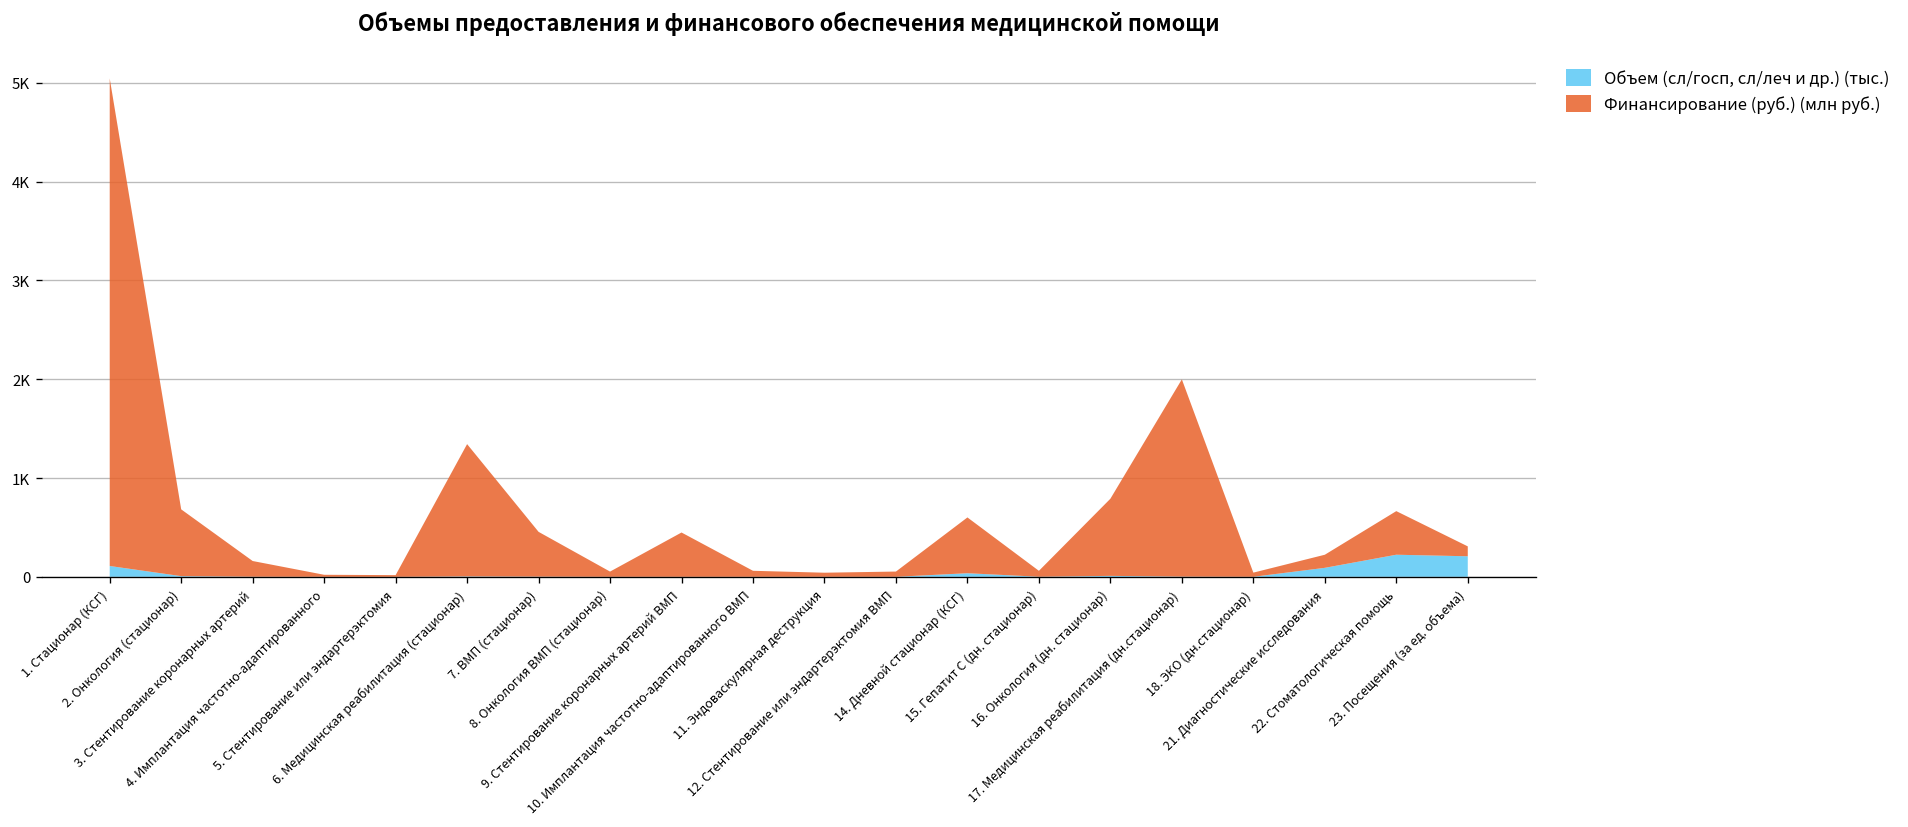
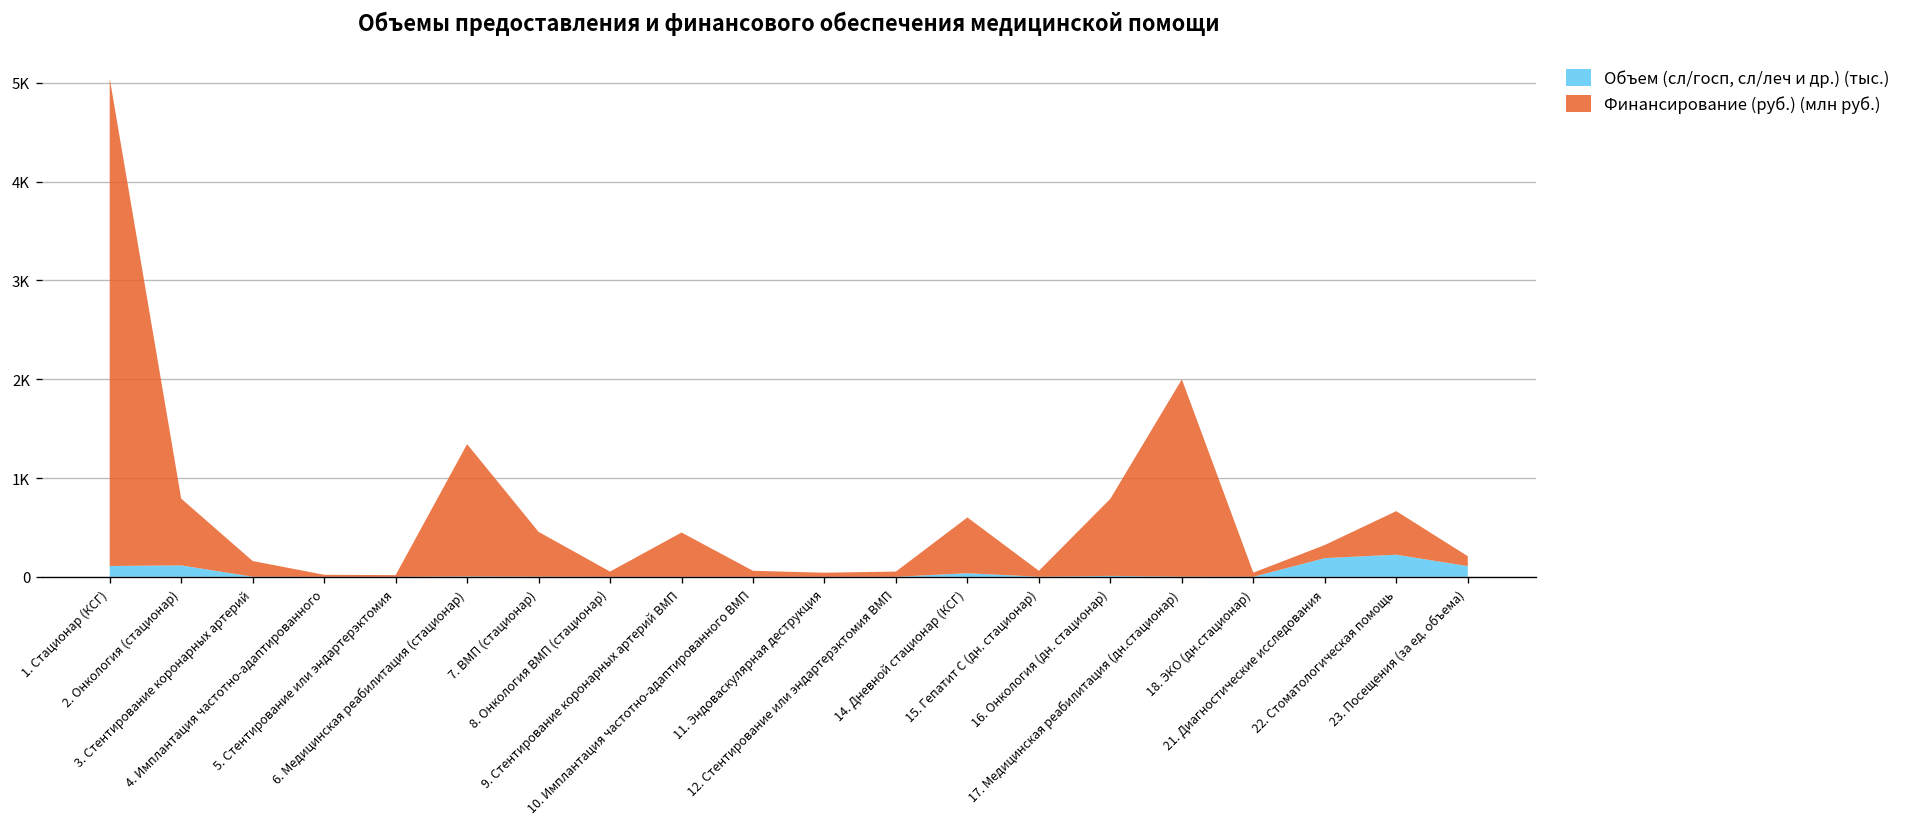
  {
    "Объем (сл/госп, сл/леч и др.) (тыс.)": {
      "1. Стационар (КСГ)": 100,
-     "2. Онкология (стационар)": 0,
+     "2. Онкология (стационар)": 100,
      "14. Дневной стационар (КСГ)": 0,
-     "21. Диагностические исследования": 100,
+     "21. Диагностические исследования": 200,
      "22. Стоматологическая помощь": 200,
-     "23. Посещения (за ед. объема)": 200
+     "23. Посещения (за ед. объема)": 100
    },
    "Финансирование (руб.) (млн руб.)": {
      "1. Стационар (КСГ)": 4900,
      "2. Онкология (стационар)": 700,
      "3. Стентирование коронарных артерий": 200,
      "6. Медицинская реабилитация (стационар)": 1300,
      "7. ВМП (стационар)": 500,
      "8. Онкология ВМП (стационар)": 100,
      "9. Стентирование коронарных артерий ВМП": 400,
      "10. Имплантация частотно-адаптированного ВМП": 100,
      "11. Эндоваскулярная деструкция": 0,
      "12. Стентирование или эндартерэктомия ВМП": 100,
      "14. Дневной стационар (КСГ)": 600,
      "15. Гепатит С (дн. стационар)": 100,
      "16. Онкология (дн. стационар)": 800,
      "17. Медицинская реабилитация (дн.стационар)": 2000,
      "18. ЭКО (дн.стационар)": 0,
      "21. Диагностические исследования": 100,
      "22. Стоматологическая помощь": 400,
      "23. Посещения (за ед. объема)": 100
    }
  }
